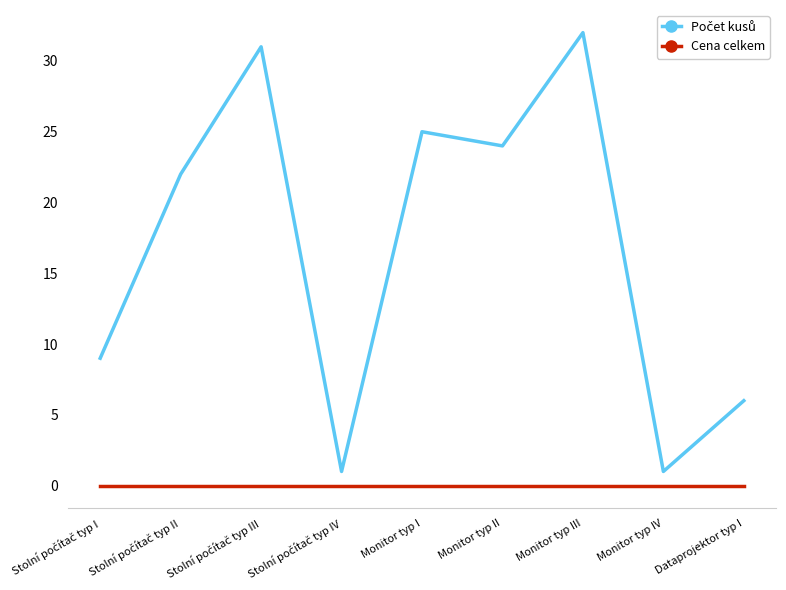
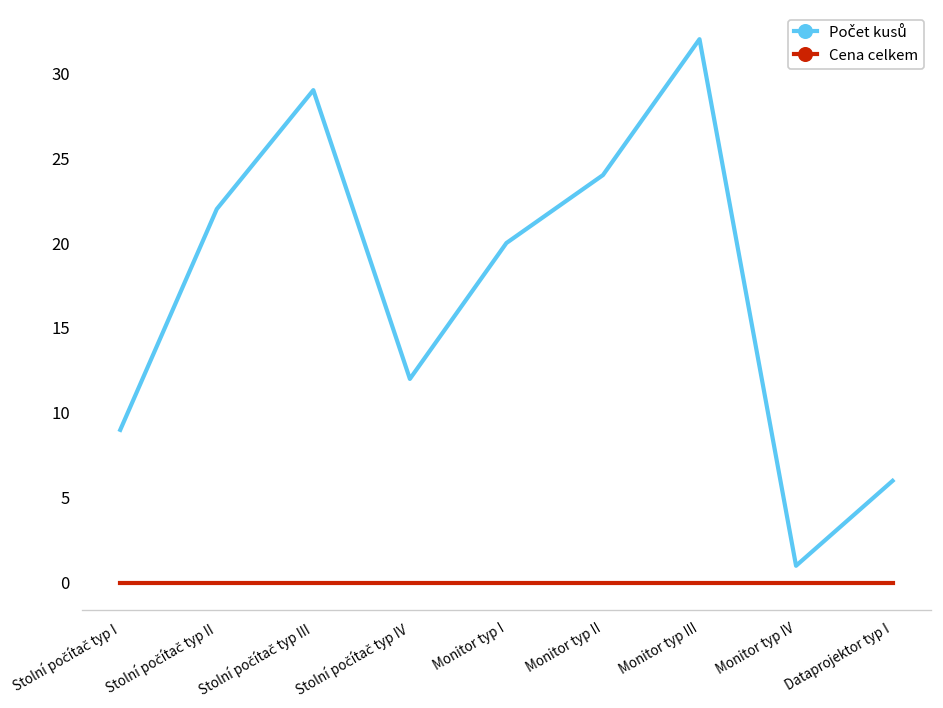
  {
    "Počet kusů": {
      "Stolní počítač typ I": 9,
      "Stolní počítač typ II": 22,
-     "Stolní počítač typ III": 31,
-     "Stolní počítač typ IV": 1,
-     "Monitor typ I": 25,
+     "Stolní počítač typ III": 29,
+     "Stolní počítač typ IV": 12,
+     "Monitor typ I": 20,
      "Monitor typ II": 24,
      "Monitor typ III": 32,
      "Monitor typ IV": 1,
      "Dataprojektor typ I": 6
    },
    "Cena celkem": {
      "Stolní počítač typ I": 0,
      "Stolní počítač typ II": 0,
      "Stolní počítač typ III": 0,
      "Stolní počítač typ IV": 0,
      "Monitor typ I": 0,
      "Monitor typ II": 0,
      "Monitor typ III": 0,
      "Monitor typ IV": 0,
      "Dataprojektor typ I": 0
    }
  }
